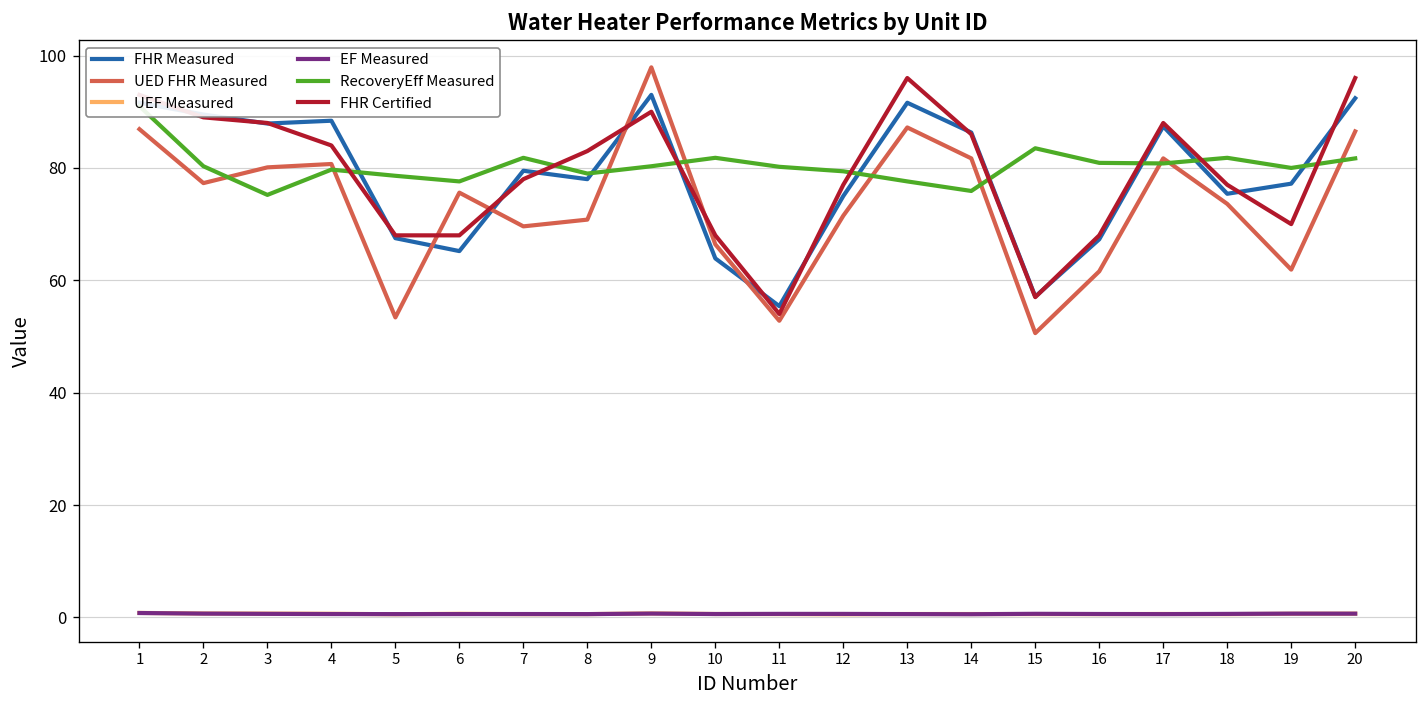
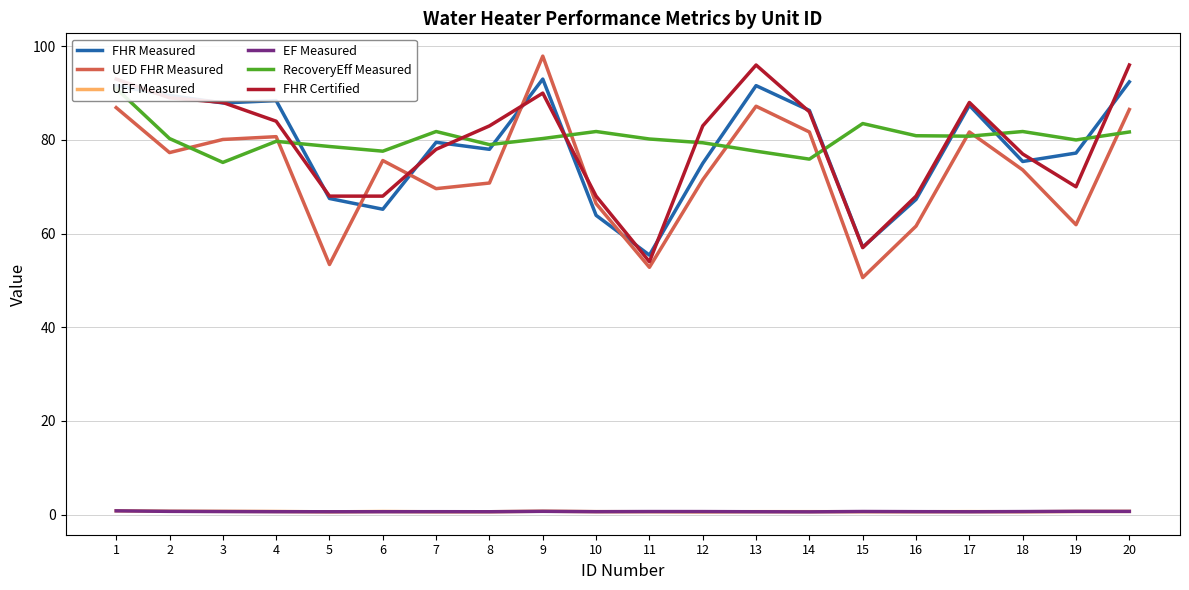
  {
    "FHR Measured": {
      "6": 65,
      "7": 80,
      "8": 78,
      "9": 93,
      "10": 64,
      "11": 55,
      "12": 75,
      "13": 92,
      "16": 67,
      "17": 87,
      "18": 75,
      "19": 77,
      "20": 92
    },
    "UED FHR Measured": {
      "1": 87,
      "2": 77,
      "3": 80,
      "4": 81,
      "5": 53,
      "6": 76,
      "7": 70,
      "8": 71,
      "9": 98,
      "10": 66,
      "11": 53,
      "12": 72,
      "13": 87,
      "14": 82,
      "15": 51,
      "16": 62,
      "17": 82,
      "18": 74,
      "19": 62,
      "20": 87
    },
    "RecoveryEff Measured": {
      "2": 80,
      "3": 75,
      "4": 80,
      "5": 79,
      "6": 78,
      "7": 82,
      "8": 79,
      "9": 80,
      "10": 82,
      "11": 80,
      "12": 79,
      "13": 78,
      "14": 76,
      "15": 84,
      "16": 81,
      "17": 81,
      "18": 82,
      "19": 80,
      "20": 82
    },
    "FHR Certified": {
      "4": 84,
      "6": 68,
      "7": 78,
      "8": 83,
      "9": 90,
      "10": 68,
      "11": 54,
-     "12": 77,
+     "12": 83,
      "13": 96,
      "16": 68,
      "17": 88,
      "18": 77,
      "19": 70,
      "20": 96
    }
  }
